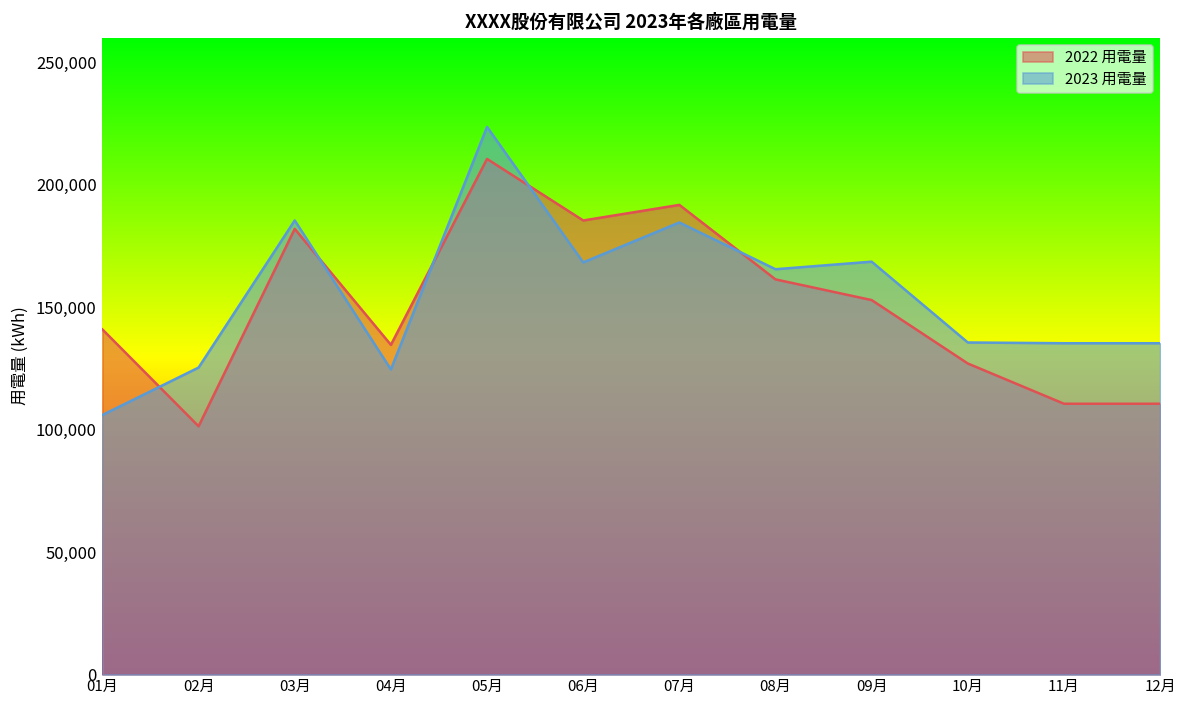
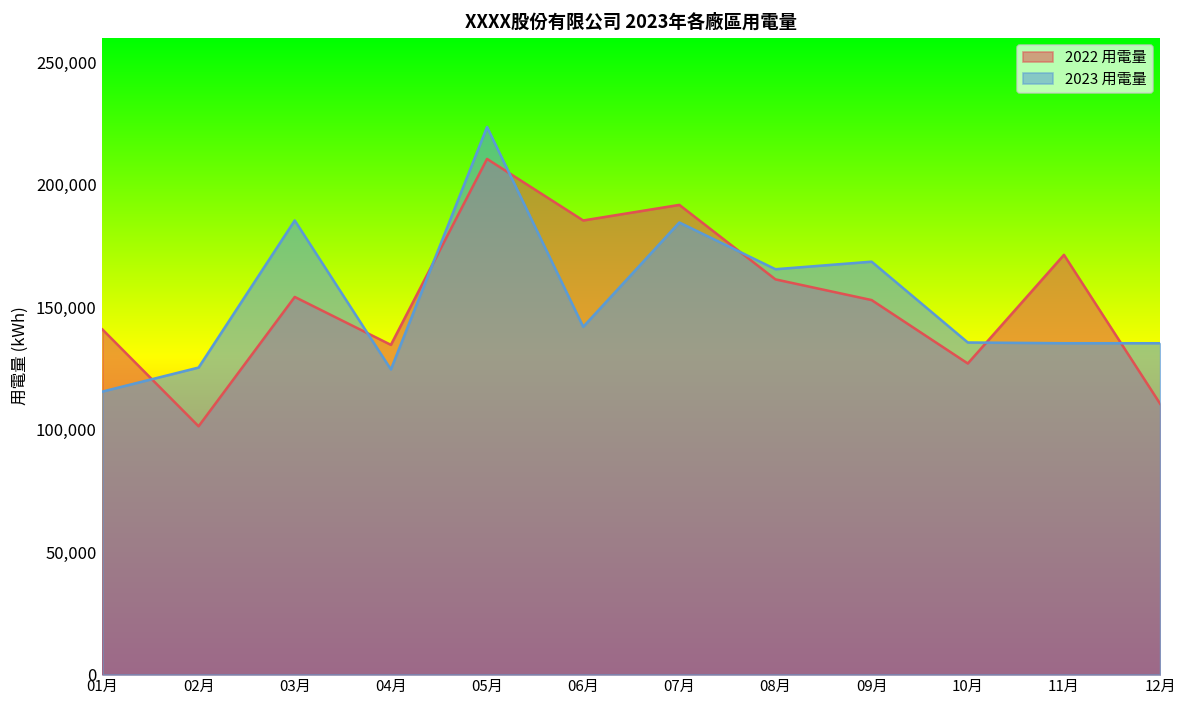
  {
    "2022 用電量": {
      "01月": "141,000",
      "02月": "101,000",
-     "03月": "182,000",
+     "03月": "154,000",
      "04月": "135,000",
      "05月": "210,000",
      "06月": "185,000",
      "07月": "192,000",
      "08月": "161,000",
      "09月": "153,000",
      "10月": "127,000",
-     "11月": "111,000",
+     "11月": "171,000",
      "12月": "111,000"
    },
    "2023 用電量": {
-     "01月": "106,000",
+     "01月": "116,000",
      "02月": "125,000",
      "03月": "185,000",
      "04月": "125,000",
      "05月": "224,000",
-     "06月": "168,000",
+     "06月": "142,000",
      "07月": "185,000",
      "08月": "165,000",
      "09月": "169,000",
      "10月": "136,000",
      "11月": "135,000",
      "12月": "135,000"
    }
  }
